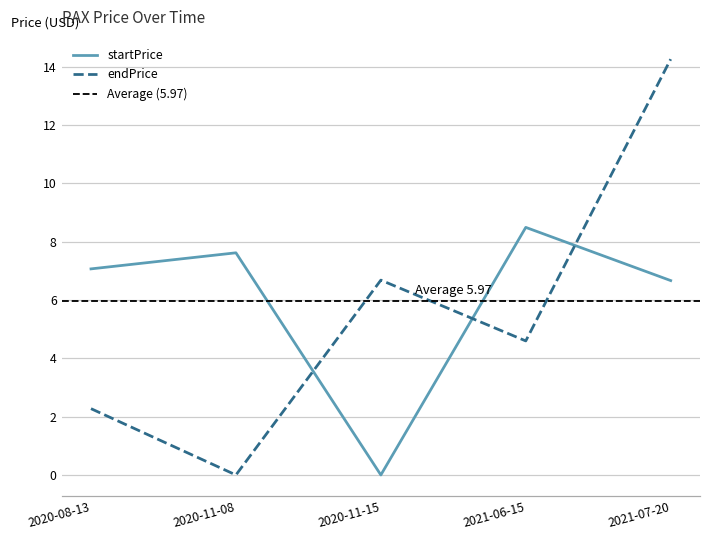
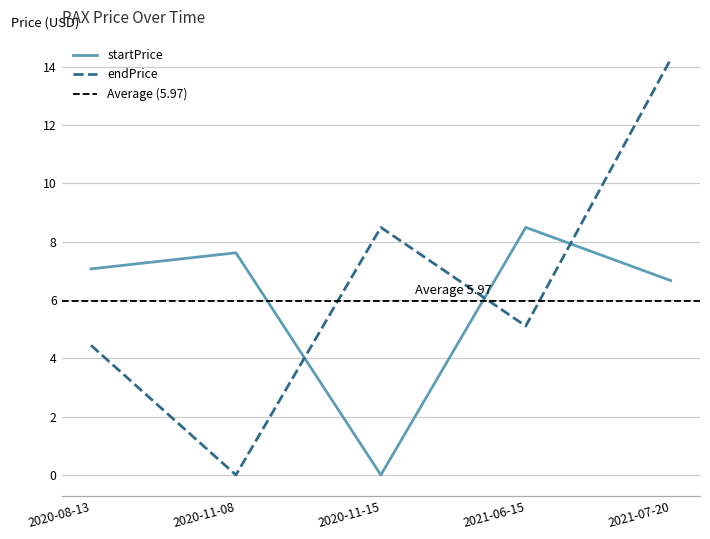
  {
    "startPrice": {
      "2020-08-13": 7.1,
      "2020-11-08": 7.6,
      "2020-11-15": 0.0,
      "2021-06-15": 8.5,
      "2021-07-20": 6.7
    },
    "endPrice": {
-     "2020-08-13": 2.3,
+     "2020-08-13": 4.4,
      "2020-11-08": 0.0,
-     "2020-11-15": 6.7,
-     "2021-06-15": 4.6,
+     "2020-11-15": 8.5,
+     "2021-06-15": 5.1,
      "2021-07-20": 14.3
    }
  }
